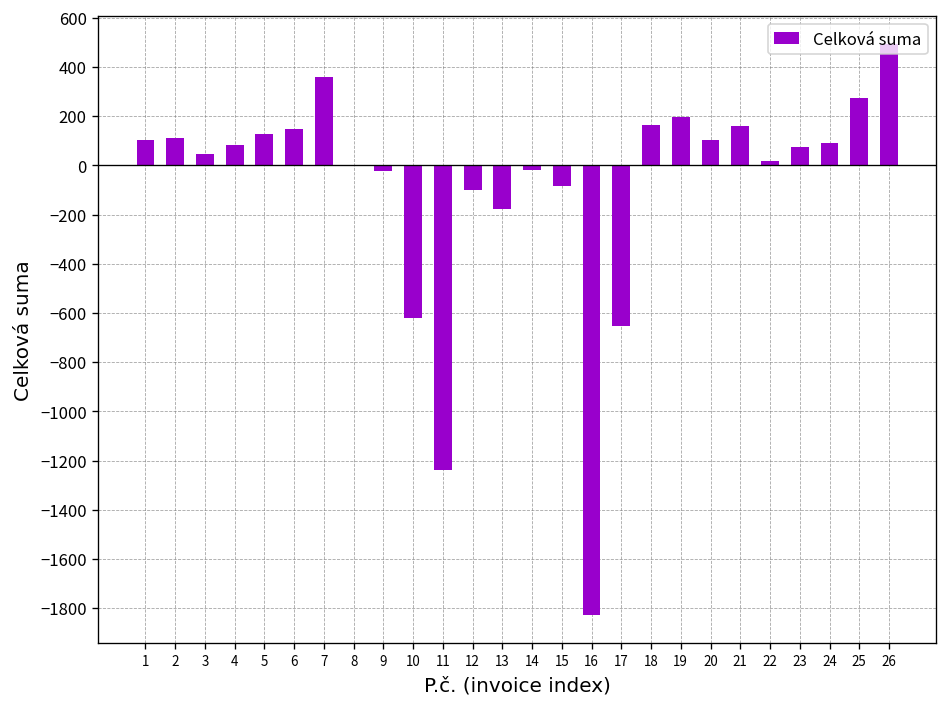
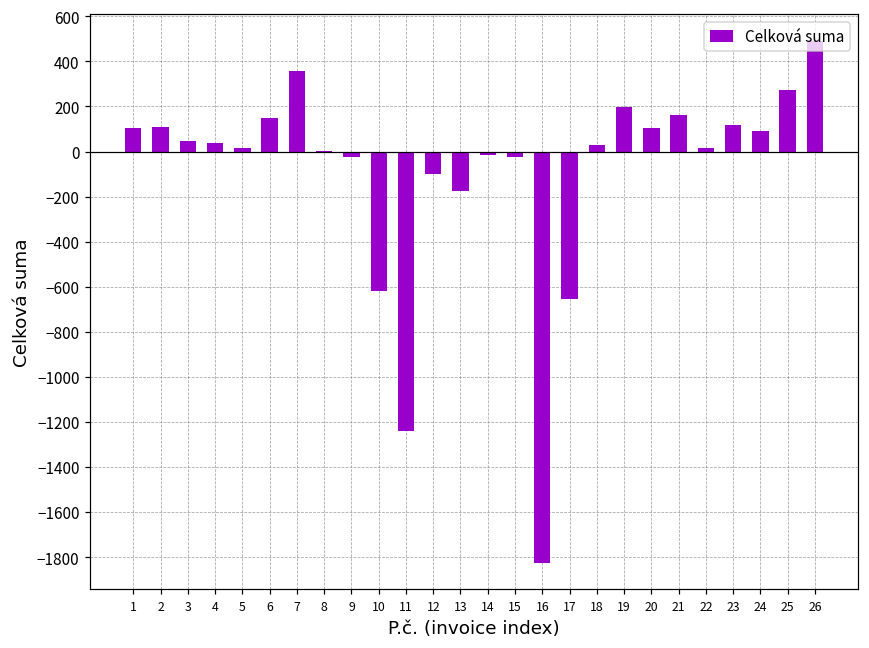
  {
    "1": 100,
    "2": 110,
    "3": 50,
-   "4": 80,
-   "5": 130,
+   "4": 40,
+   "5": 20,
    "6": 150,
    "7": 360,
    "9": -20,
    "10": -620,
    "11": -1240,
    "12": -100,
    "13": -180,
    "14": -20,
-   "15": -80,
+   "15": -20,
    "16": -1830,
    "17": -650,
-   "18": 160,
+   "18": 30,
    "19": 200,
    "20": 110,
    "21": 160,
    "22": 20,
-   "23": 70,
+   "23": 120,
    "24": 90,
    "25": 270
  }
